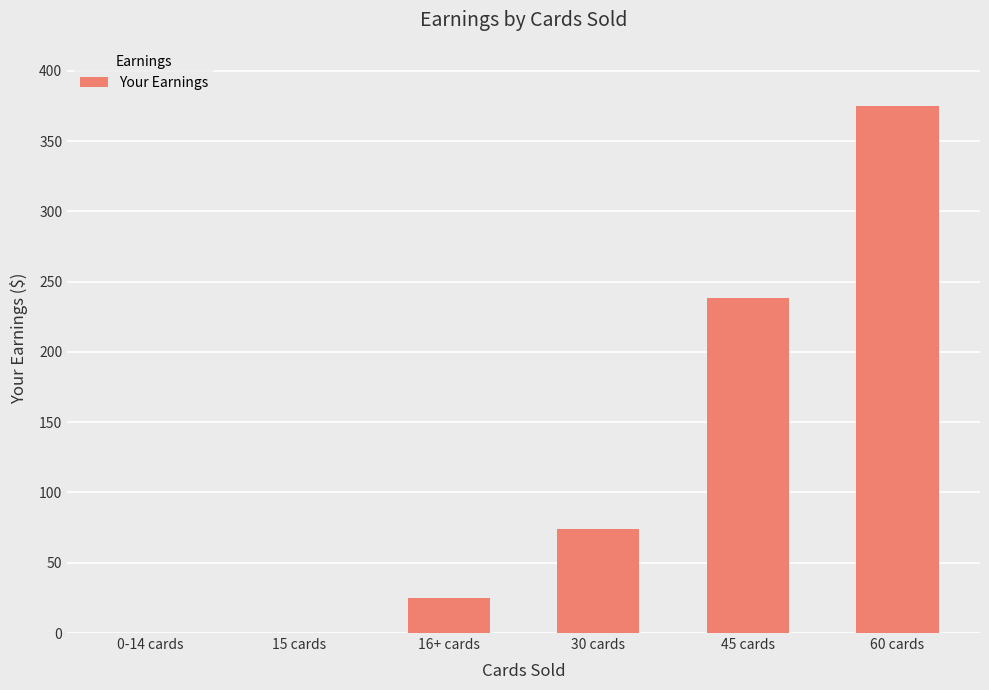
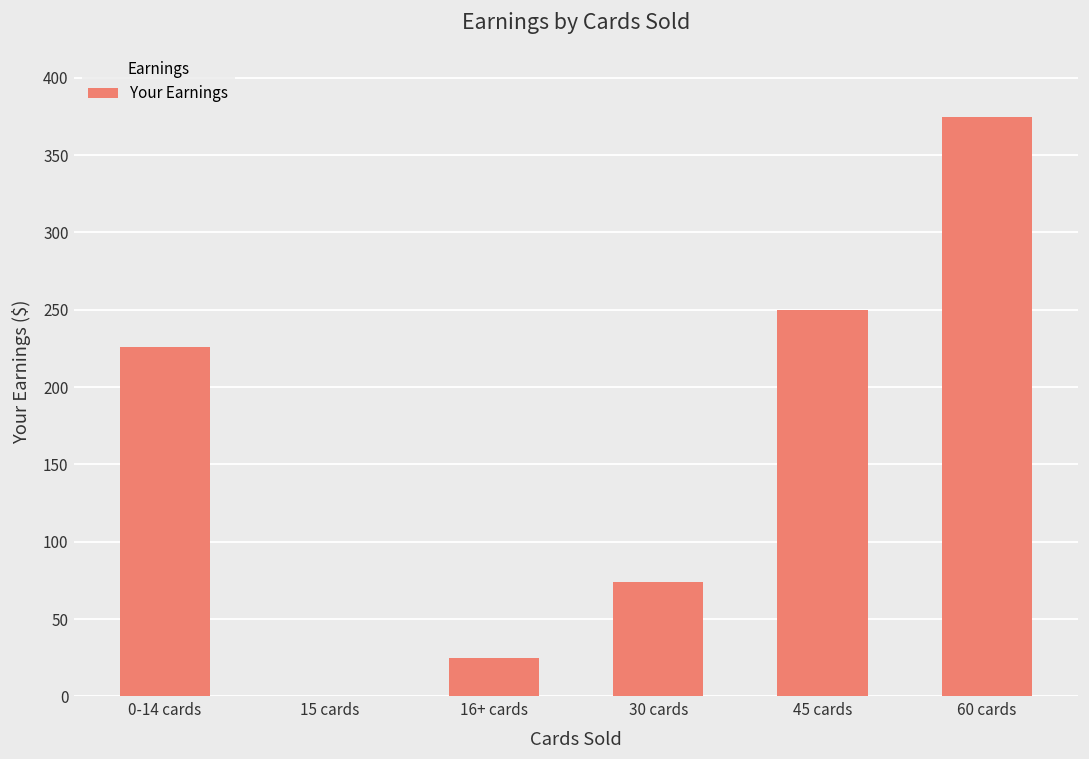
  {
-   "0-14 cards": 0,
+   "0-14 cards": 226,
    "15 cards": 0,
    "16+ cards": 25,
    "30 cards": 74,
-   "45 cards": 238,
+   "45 cards": 250,
    "60 cards": 375
  }
